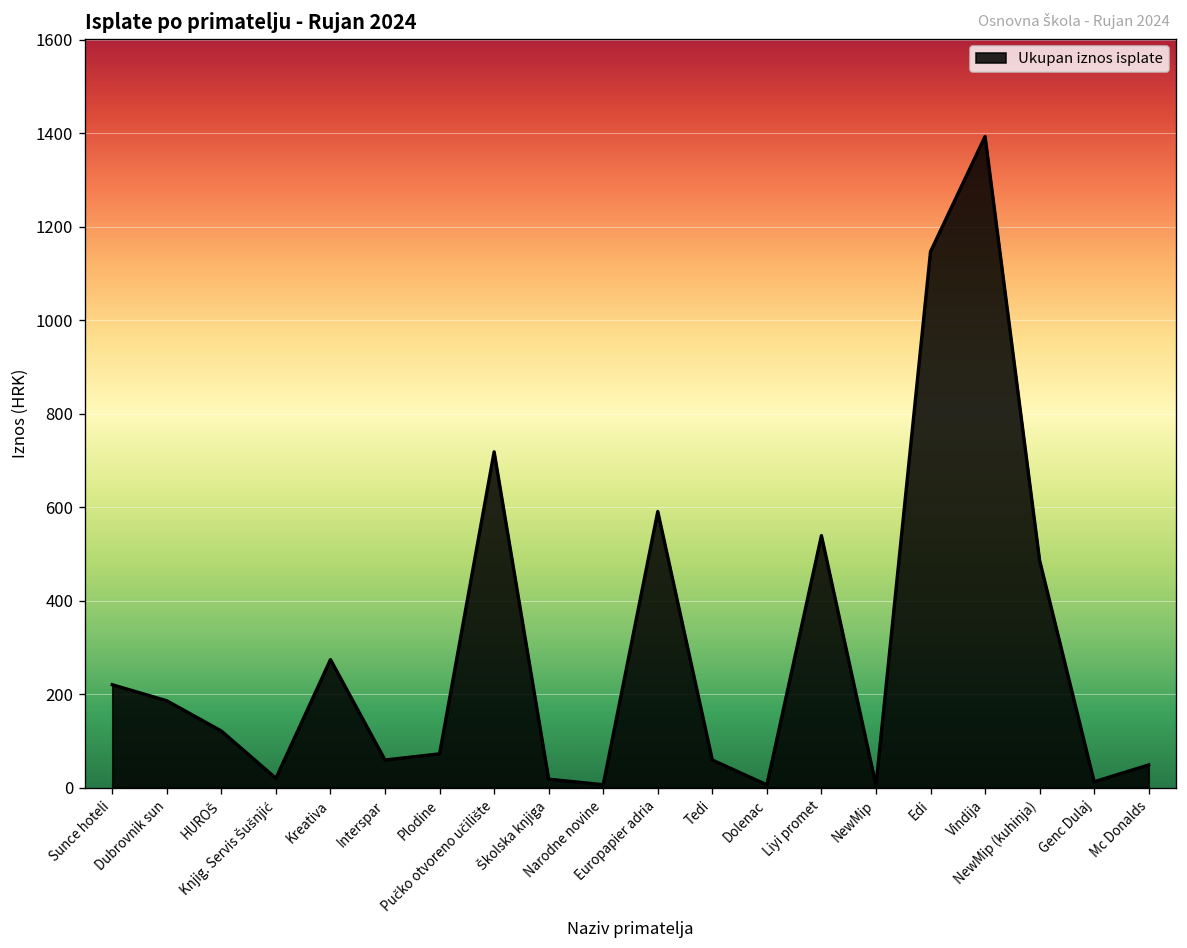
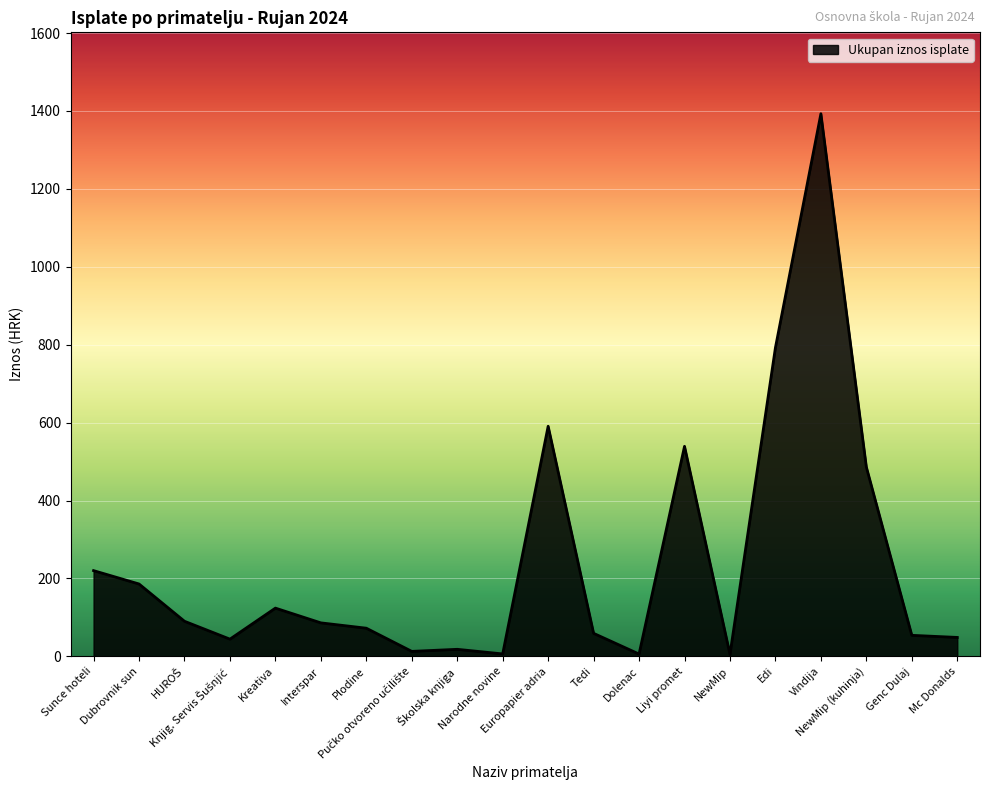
  {
    "Sunce hoteli": 220,
    "Dubrovnik sun": 190,
-   "HUROŠ": 120,
-   "Knjig. Servis Šušnjić": 20,
-   "Kreativa": 270,
-   "Interspar": 60,
+   "HUROŠ": 90,
+   "Knjig. Servis Šušnjić": 40,
+   "Kreativa": 120,
+   "Interspar": 90,
    "Plodine": 70,
-   "Pučko otvoreno učilište": 720,
+   "Pučko otvoreno učilište": 10,
    "Školska knjiga": 20,
    "Narodne novine": 10,
    "Europapier adria": 590,
    "Tedi": 60,
    "Dolenac": 10,
    "Liyi promet": 540,
    "NewMip": 0,
-   "Edi": 1150,
+   "Edi": 790,
    "Vindija": 1390,
    "NewMip (kuhinja)": 490,
-   "Genc Dulaj": 10,
+   "Genc Dulaj": 50,
    "Mc Donalds": 50
  }
